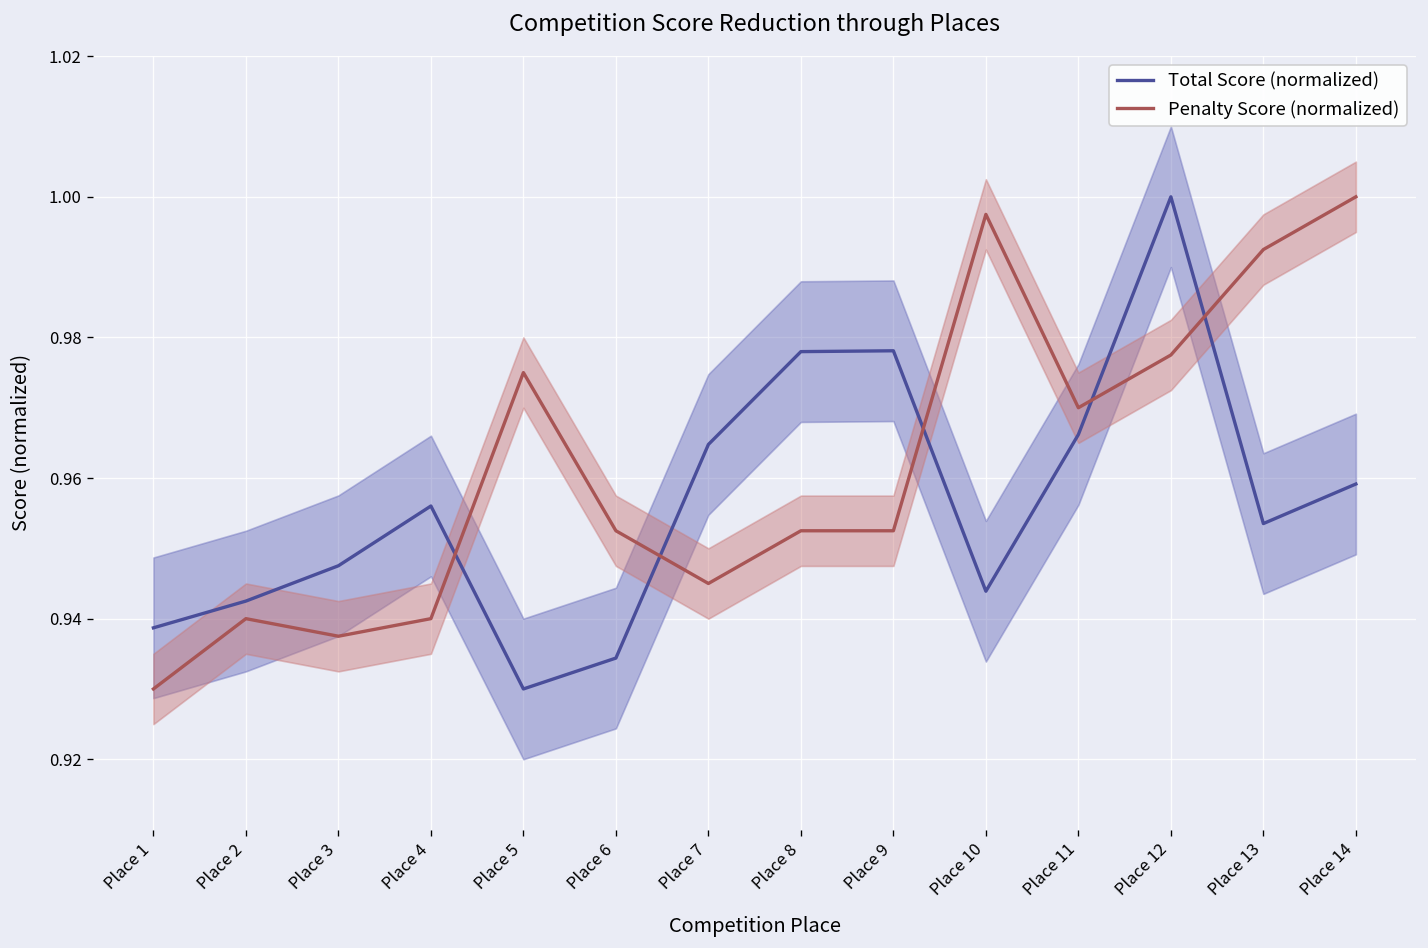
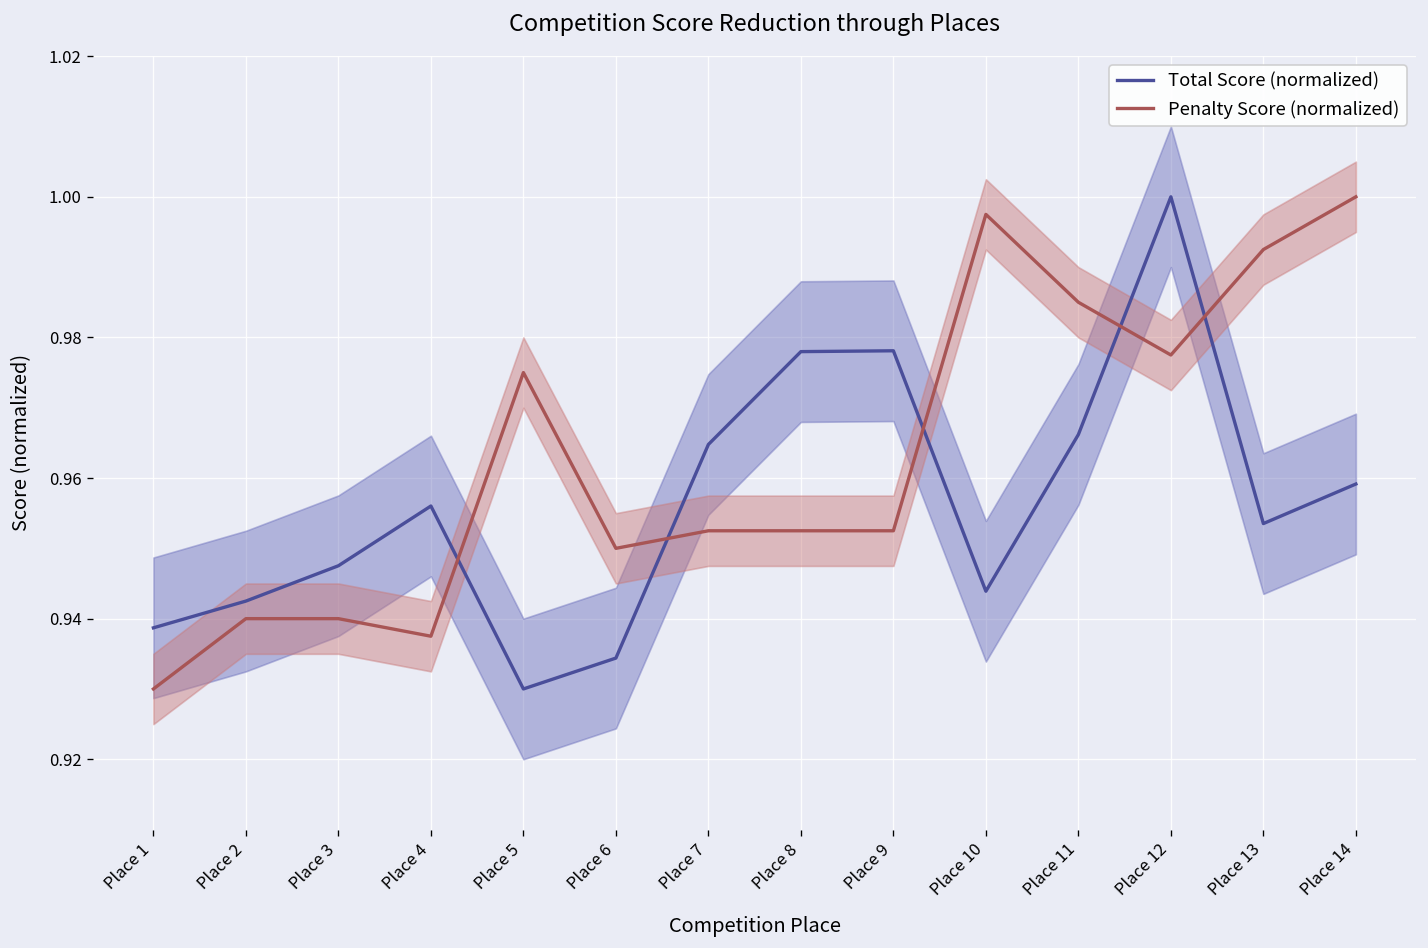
  {
    "Penalty Score (normalized)": {
      "Place 1": 0.930,
      "Place 2": 0.940,
-     "Place 3": 0.938,
-     "Place 4": 0.940,
+     "Place 3": 0.940,
+     "Place 4": 0.938,
      "Place 5": 0.975,
-     "Place 6": 0.953,
-     "Place 7": 0.945,
+     "Place 6": 0.950,
+     "Place 7": 0.953,
      "Place 8": 0.953,
      "Place 9": 0.953,
      "Place 10": 0.998,
-     "Place 11": 0.970,
+     "Place 11": 0.985,
      "Place 12": 0.978,
      "Place 13": 0.993,
      "Place 14": 1.000
    }
  }
